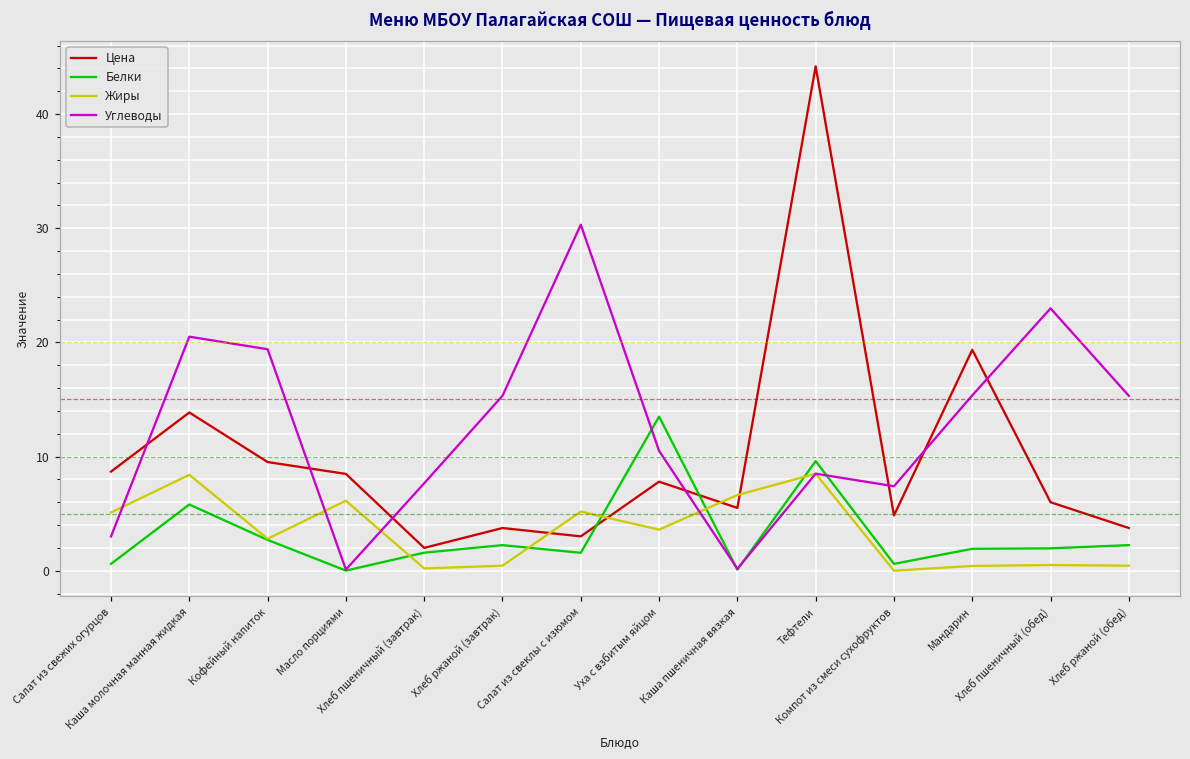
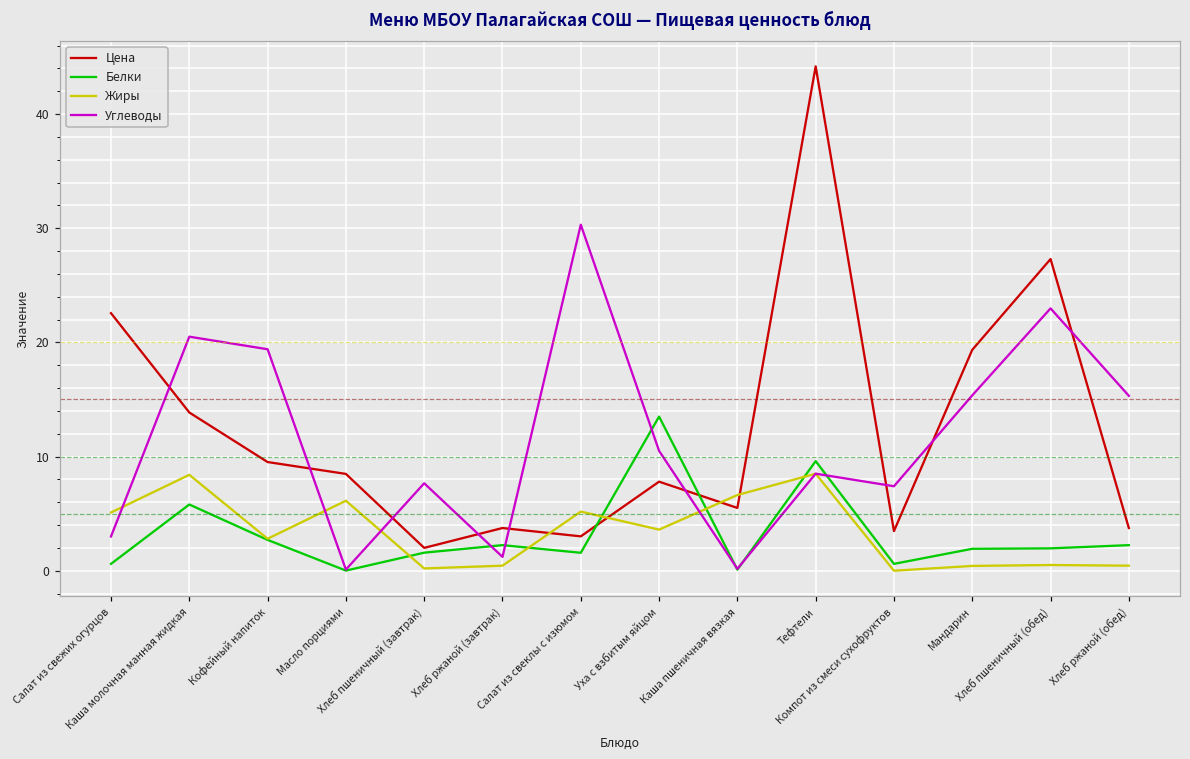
  {
    "Цена": {
-     "Салат из свежих огурцов": 8.7,
+     "Салат из свежих огурцов": 22.6,
      "Каша молочная манная жидкая": 13.9,
      "Кофейный напиток": 9.5,
      "Масло порциями": 8.5,
      "Хлеб пшеничный (завтрак)": 2.0,
      "Хлеб ржаной (завтрак)": 3.7,
      "Салат из свеклы с изюмом": 3.0,
      "Уха с взбитым яйцом": 7.8,
      "Каша пшеничная вязкая": 5.5,
      "Тефтели": 44.2,
-     "Компот из смеси сухофруктов": 4.8,
+     "Компот из смеси сухофруктов": 3.5,
      "Мандарин": 19.4,
-     "Хлеб пшеничный (обед)": 6.0,
+     "Хлеб пшеничный (обед)": 27.3,
      "Хлеб ржаной (обед)": 3.7
    },
    "Белки": {
      "Салат из свежих огурцов": 0.6,
      "Каша молочная манная жидкая": 5.8,
      "Хлеб пшеничный (завтрак)": 1.6,
      "Хлеб ржаной (завтрак)": 2.2,
      "Салат из свеклы с изюмом": 1.6,
      "Уха с взбитым яйцом": 13.5,
      "Тефтели": 9.6,
      "Компот из смеси сухофруктов": 0.6,
      "Мандарин": 1.9,
      "Хлеб пшеничный (обед)": 2.0,
      "Хлеб ржаной (обед)": 2.2
    },
    "Жиры": {
      "Салат из свежих огурцов": 5.1,
      "Каша молочная манная жидкая": 8.4,
      "Масло порциями": 6.1,
      "Хлеб пшеничный (завтрак)": 0.2,
      "Хлеб ржаной (завтрак)": 0.4,
      "Салат из свеклы с изюмом": 5.2,
      "Уха с взбитым яйцом": 3.6,
      "Каша пшеничная вязкая": 6.6,
      "Компот из смеси сухофруктов": 0.0,
      "Мандарин": 0.4,
      "Хлеб пшеничный (обед)": 0.5,
      "Хлеб ржаной (обед)": 0.4
    },
    "Углеводы": {
      "Салат из свежих огурцов": 3.0,
      "Каша молочная манная жидкая": 20.5,
      "Кофейный напиток": 19.4,
      "Хлеб пшеничный (завтрак)": 7.7,
-     "Хлеб ржаной (завтрак)": 15.3,
+     "Хлеб ржаной (завтрак)": 1.2,
      "Салат из свеклы с изюмом": 30.3,
      "Уха с взбитым яйцом": 10.5,
      "Компот из смеси сухофруктов": 7.4,
      "Мандарин": 15.4,
      "Хлеб пшеничный (обед)": 23.0,
      "Хлеб ржаной (обед)": 15.3
    }
  }
